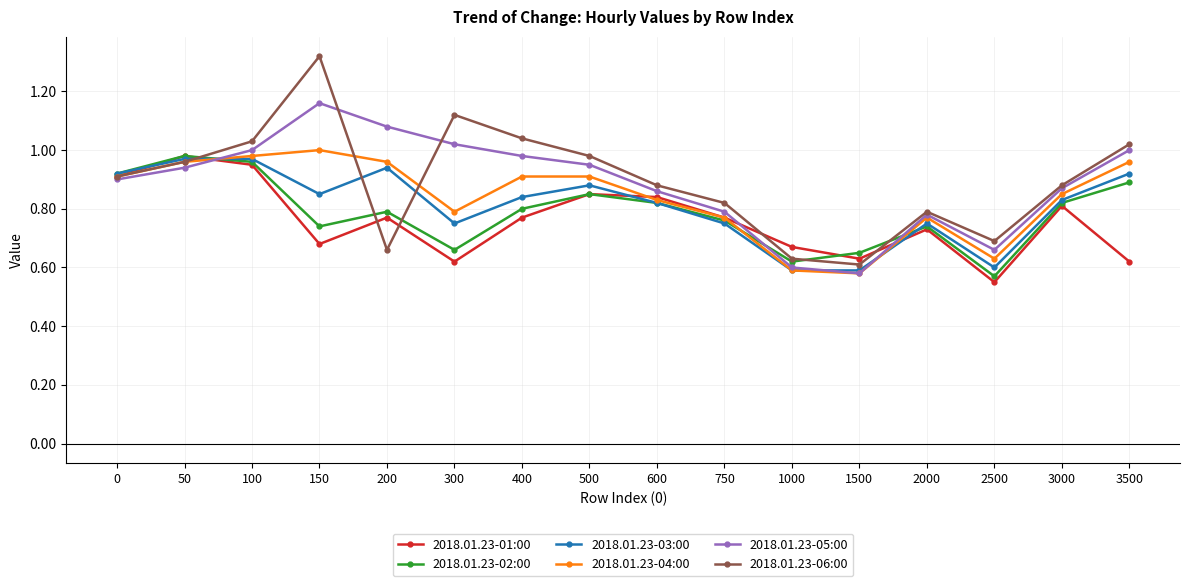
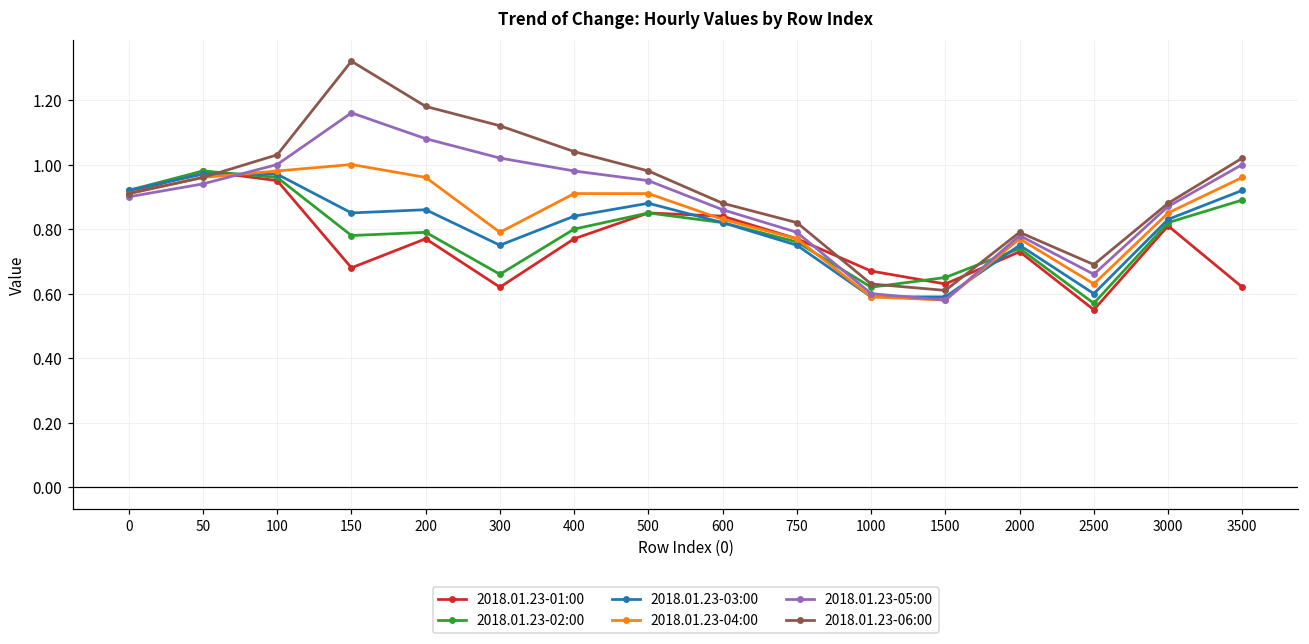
  {
    "2018.01.23-01:00": {
      "100": 0.95,
      "150": 0.68,
      "200": 0.77,
      "300": 0.62,
      "400": 0.77,
      "600": 0.84,
      "1000": 0.67,
      "1500": 0.63,
      "2000": 0.73,
      "2500": 0.55,
      "3000": 0.81,
      "3500": 0.62
    },
    "2018.01.23-02:00": {
      "100": 0.96,
-     "150": 0.74,
+     "150": 0.78,
      "200": 0.79,
      "300": 0.66,
      "400": 0.80,
      "750": 0.76,
      "1000": 0.62,
      "1500": 0.65,
      "2000": 0.74,
      "2500": 0.57,
      "3000": 0.82,
      "3500": 0.89
    },
    "2018.01.23-03:00": {
      "50": 0.97,
      "100": 0.97,
      "150": 0.85,
-     "200": 0.94,
+     "200": 0.86,
      "300": 0.75,
      "400": 0.84,
      "500": 0.88,
      "750": 0.75,
      "1500": 0.59,
      "2000": 0.75,
      "2500": 0.60,
      "3000": 0.83,
      "3500": 0.92
    },
    "2018.01.23-04:00": {
      "100": 0.98,
      "150": 1.00,
      "200": 0.96,
      "300": 0.79,
      "400": 0.91,
      "500": 0.91,
      "600": 0.83,
      "2000": 0.77,
      "2500": 0.63,
      "3000": 0.85,
      "3500": 0.96
    },
    "2018.01.23-05:00": {
      "0": 0.90,
      "50": 0.94,
      "100": 1.00,
      "150": 1.16,
      "200": 1.08,
      "300": 1.02,
      "400": 0.98,
      "500": 0.95,
      "600": 0.86,
      "750": 0.79,
      "1000": 0.60,
      "2000": 0.78,
      "2500": 0.66,
      "3000": 0.87,
      "3500": 1.00
    },
    "2018.01.23-06:00": {
      "100": 1.03,
      "150": 1.32,
-     "200": 0.66,
+     "200": 1.18,
      "300": 1.12,
      "400": 1.04,
      "500": 0.98,
      "600": 0.88,
      "750": 0.82,
      "1000": 0.63,
      "1500": 0.61,
      "2000": 0.79,
      "2500": 0.69,
      "3000": 0.88,
      "3500": 1.02
    }
  }
